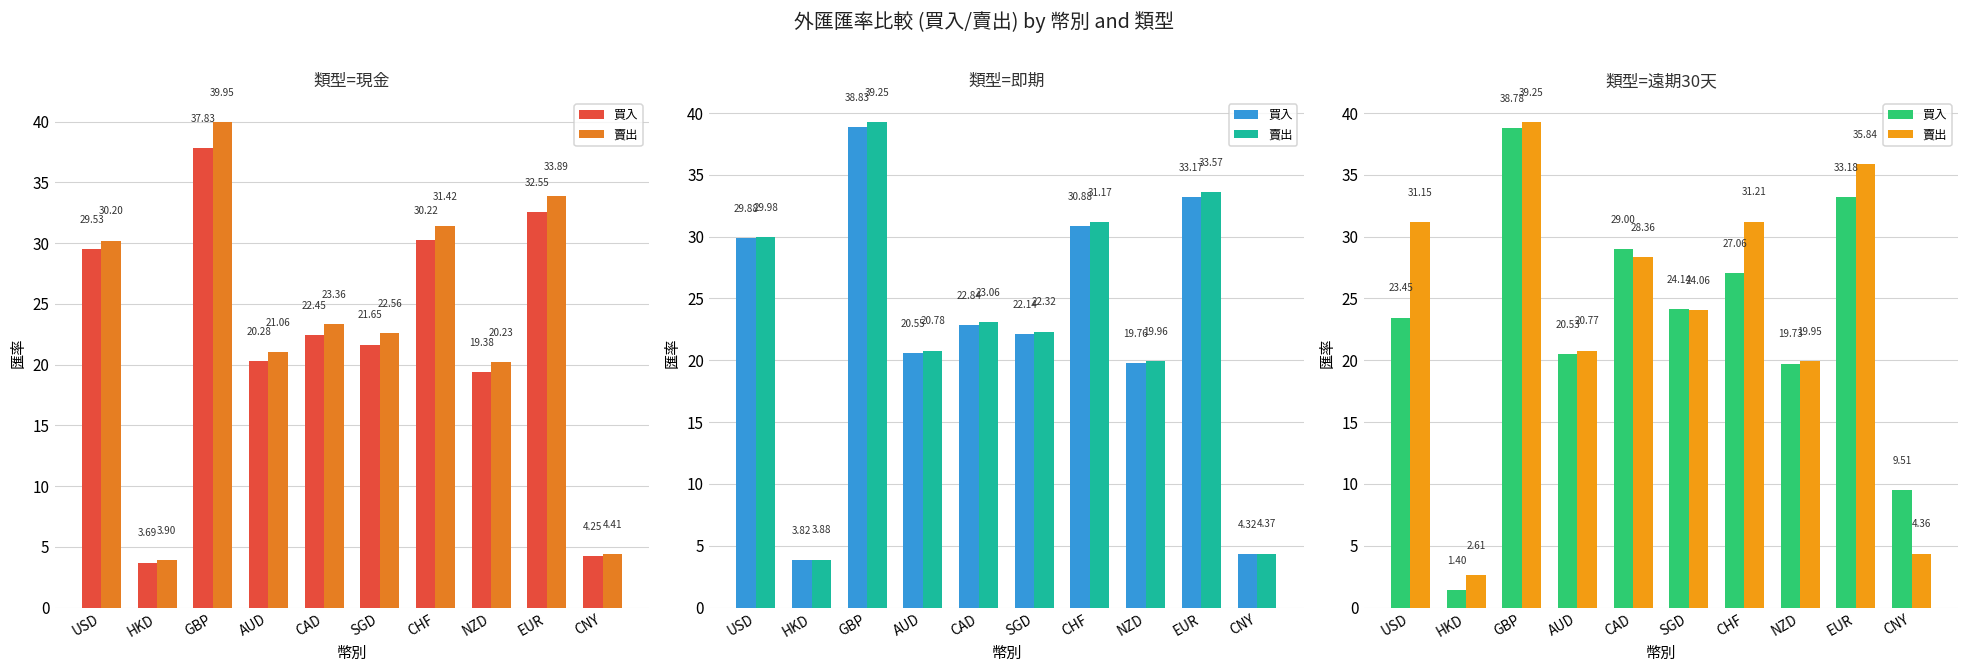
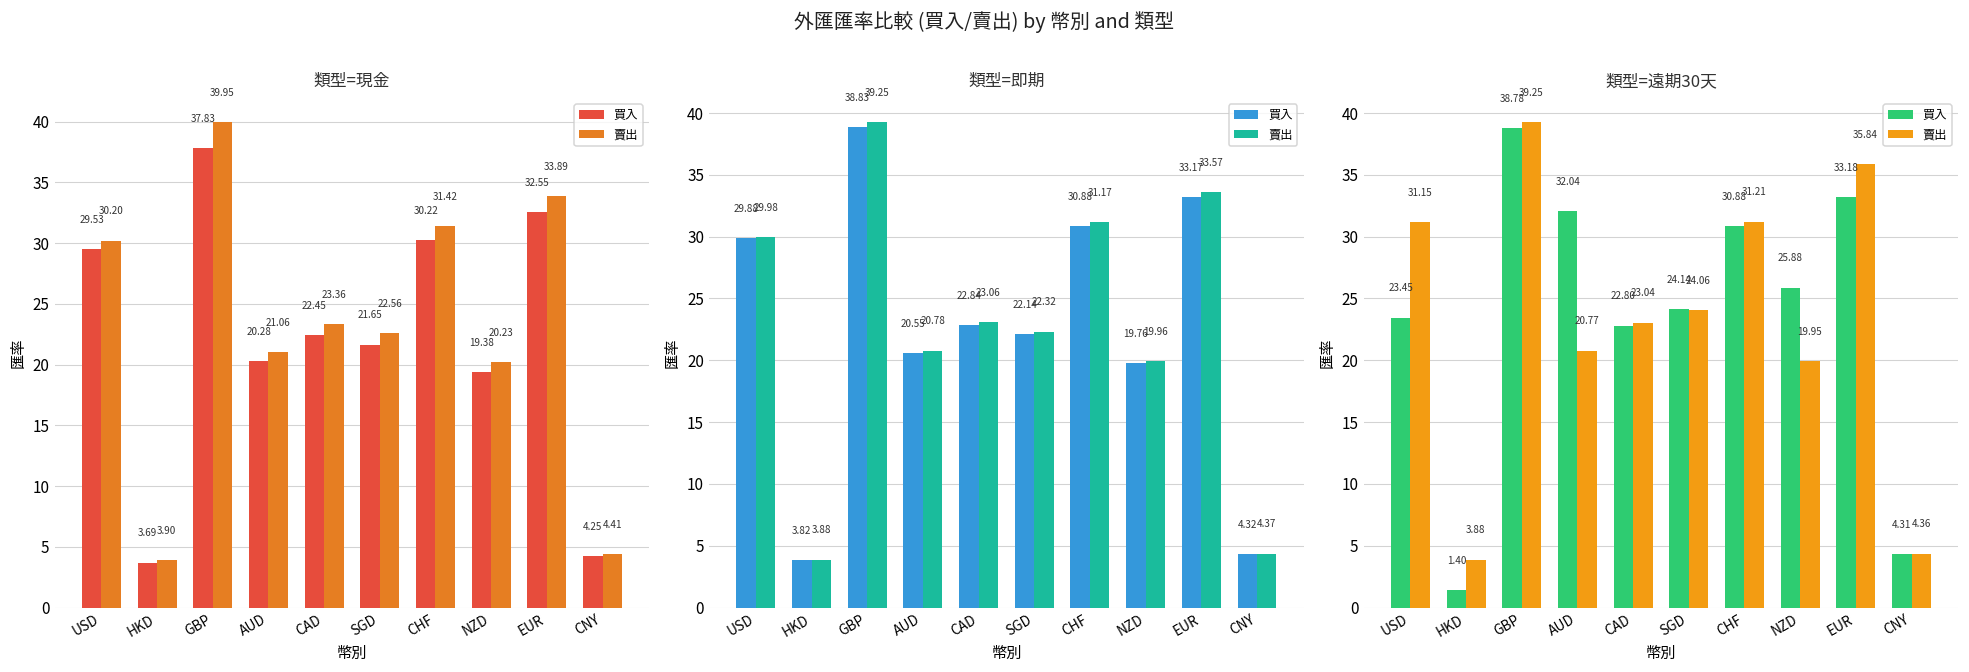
  {
    "類型=遠期30天": {
      "買入": {
        "USD": 23.45,
        "HKD": 1.40,
        "GBP": 38.78,
-       "AUD": 20.53,
-       "CAD": 29.00,
-       "CHF": 27.06,
-       "NZD": 19.73,
+       "AUD": 32.04,
+       "CAD": 22.80,
+       "CHF": 30.88,
+       "NZD": 25.88,
        "EUR": 33.18,
-       "CNY": 9.51
+       "CNY": 4.31
      },
      "賣出": {
        "USD": 31.15,
-       "HKD": 2.61,
+       "HKD": 3.88,
        "GBP": 39.25,
        "AUD": 20.77,
-       "CAD": 28.36,
+       "CAD": 23.04,
        "CHF": 31.21,
        "NZD": 19.95,
        "EUR": 35.84,
        "CNY": 4.36
      }
    }
  }
